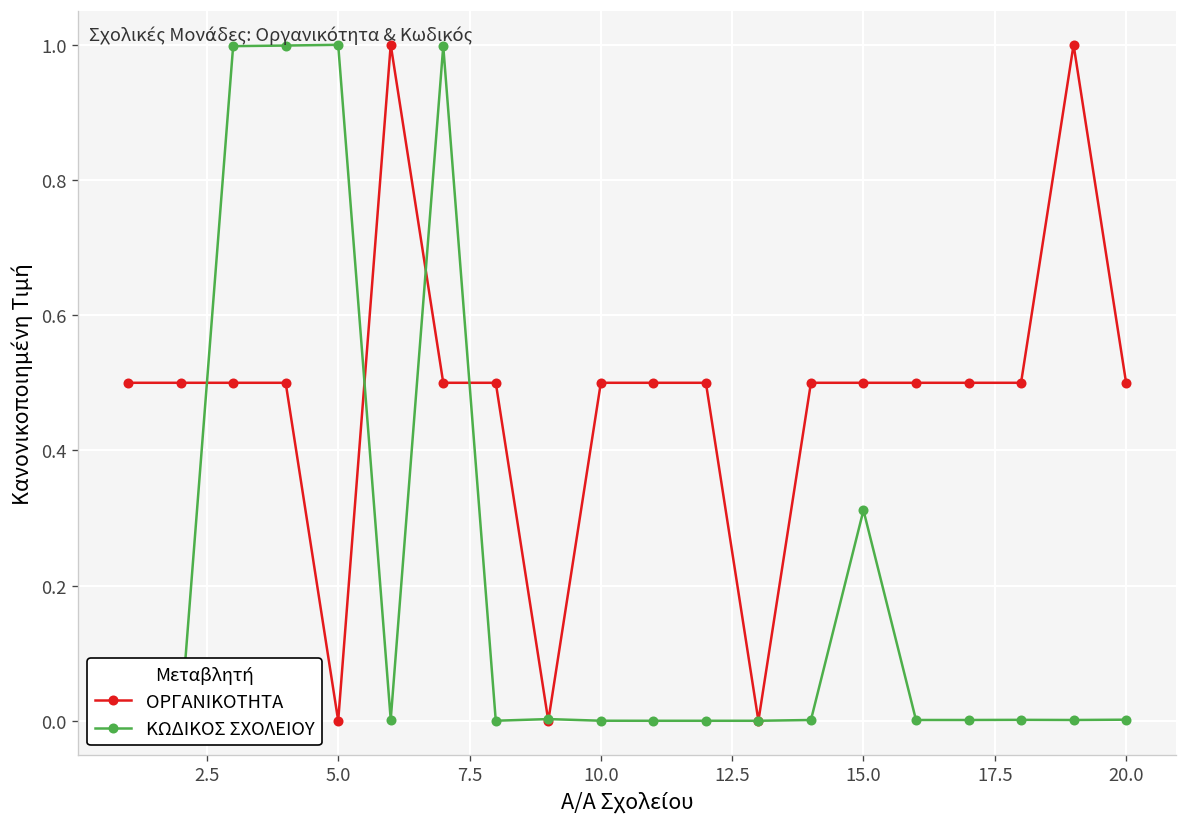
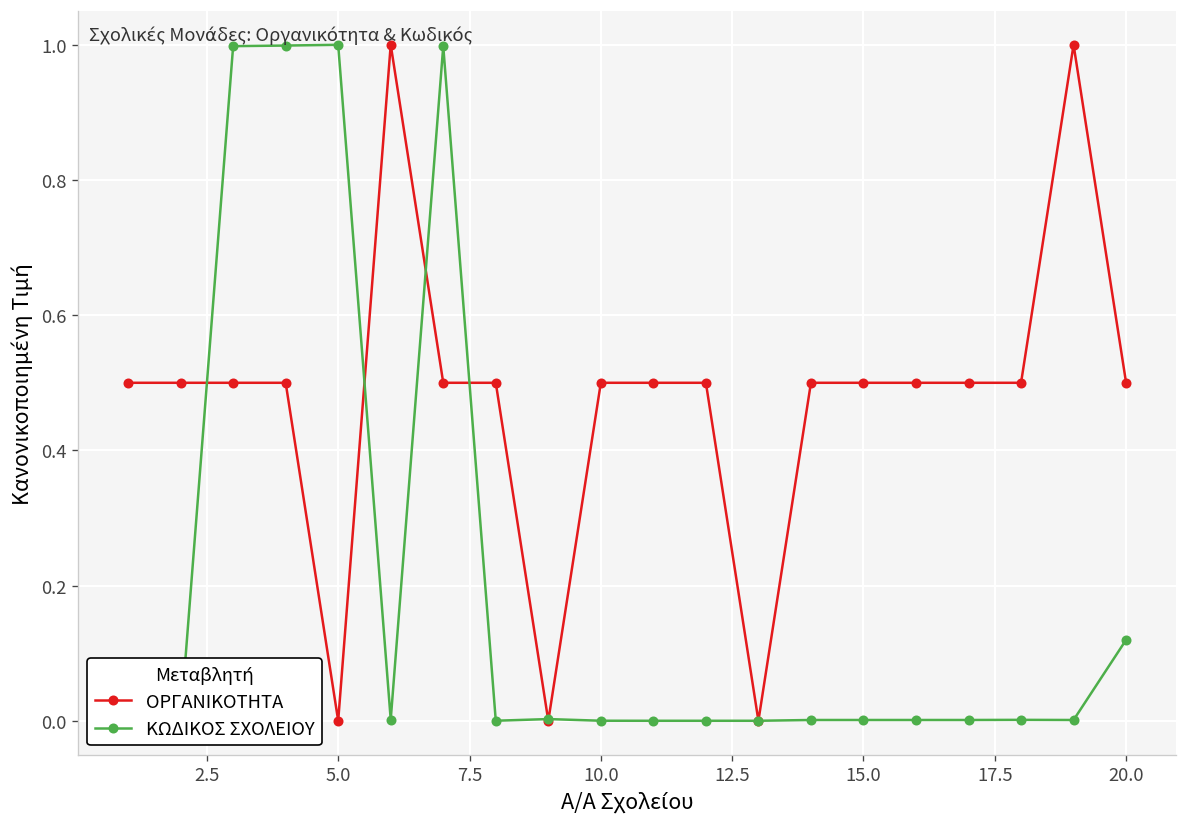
  {
    "ΟΡΓΑΝΙΚΟΤΗΤΑ": {
      "5.0": 0.00,
      "10.0": 0.50,
      "15.0": 0.50,
      "20.0": 0.50
    },
    "ΚΩΔΙΚΟΣ ΣΧΟΛΕΙΟΥ": {
      "5.0": 1.00,
      "10.0": 0.00,
-     "15.0": 0.31,
-     "20.0": 0.00
+     "15.0": 0.00,
+     "20.0": 0.12
    }
  }
